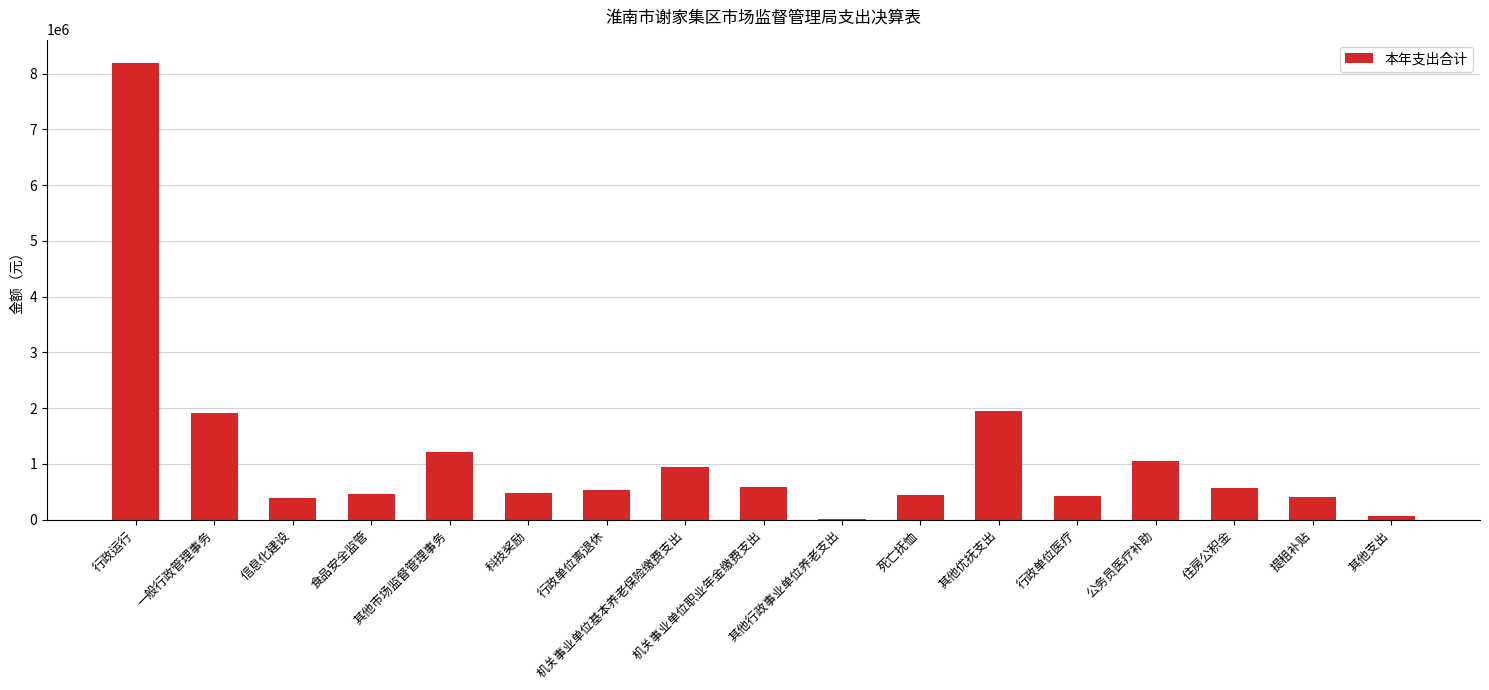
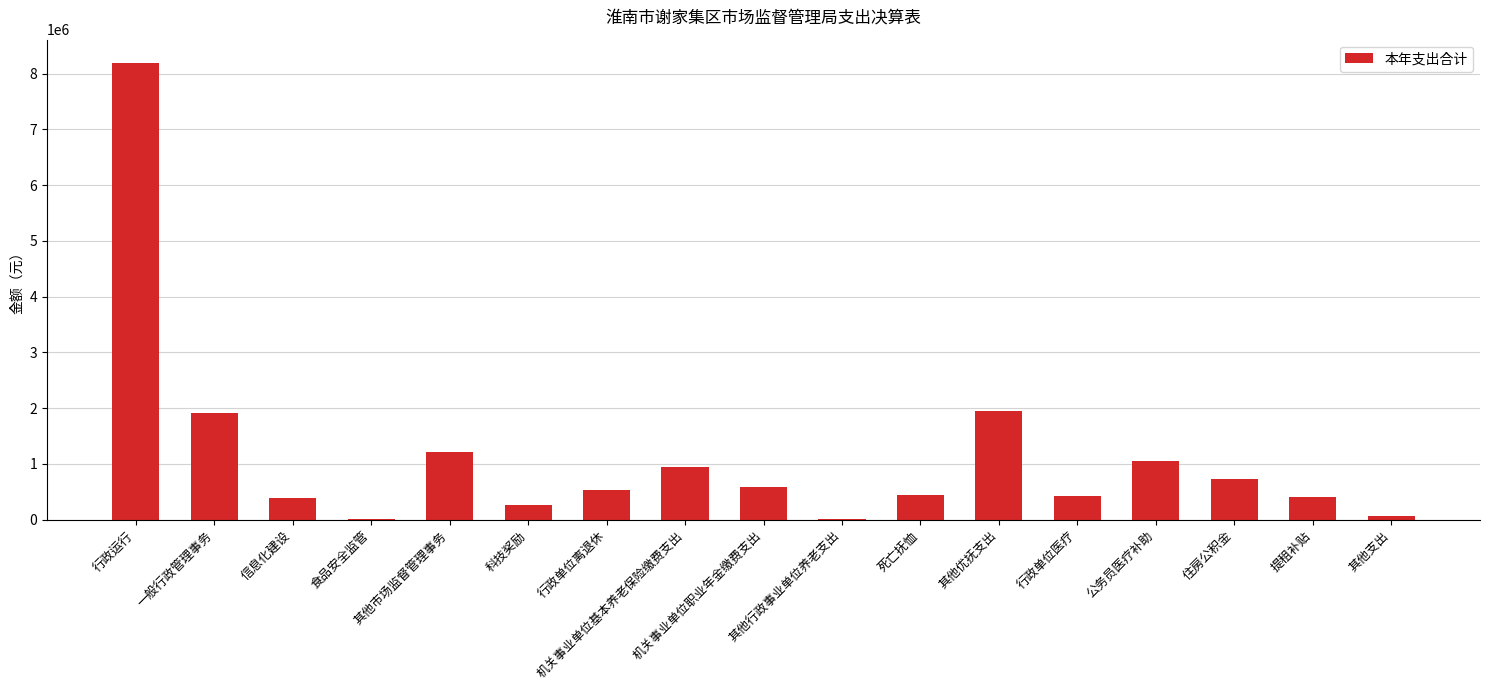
  {
    "行政运行": 8200000,
    "一般行政管理事务": 1900000,
    "信息化建设": 400000,
-   "食品安全监管": 500000,
+   "食品安全监管": 0,
    "其他市场监督管理事务": 1200000,
-   "科技奖励": 500000,
+   "科技奖励": 300000,
    "行政单位离退休": 500000,
    "机关事业单位基本养老保险缴费支出": 1000000,
    "机关事业单位职业年金缴费支出": 600000,
    "死亡抚恤": 400000,
    "其他优抚支出": 1900000,
    "行政单位医疗": 400000,
    "公务员医疗补助": 1100000,
-   "住房公积金": 600000,
+   "住房公积金": 700000,
    "提租补贴": 400000,
    "其他支出": 100000
  }
